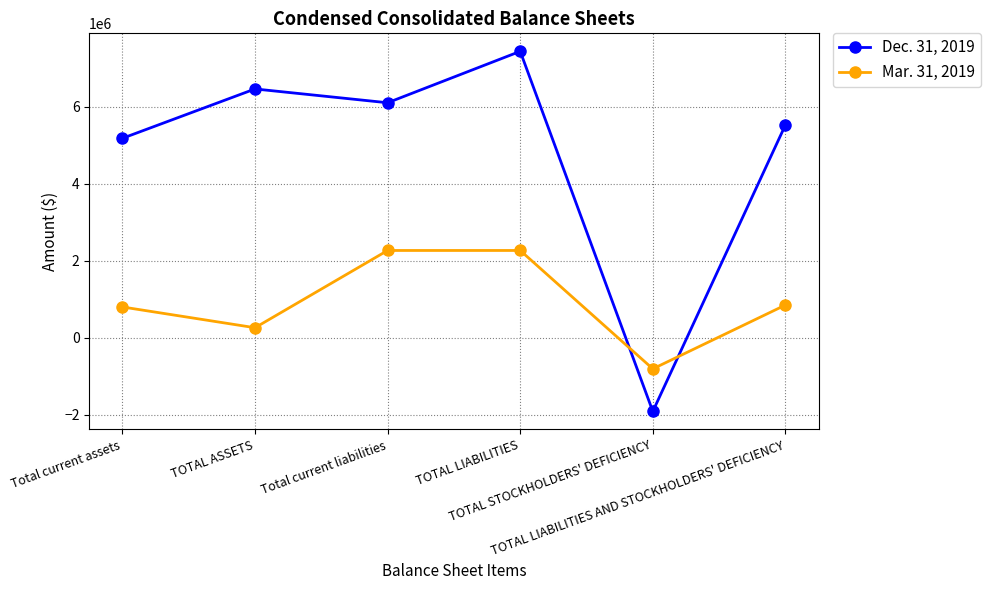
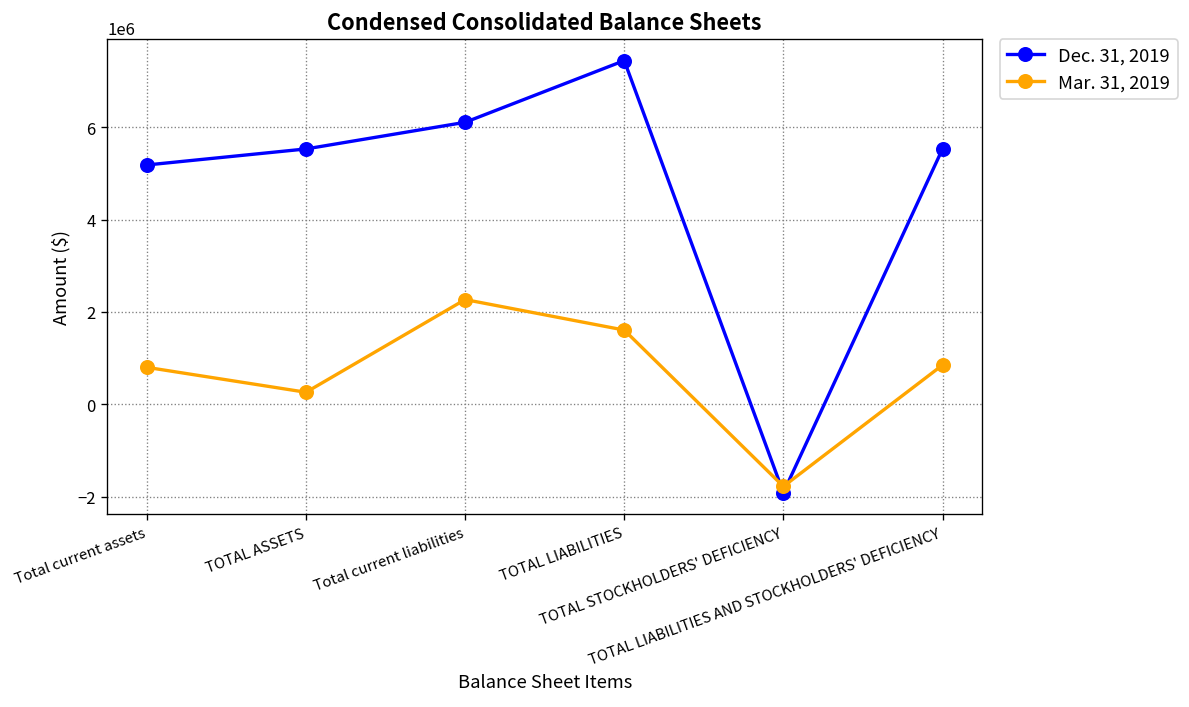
  {
    "Dec. 31, 2019": {
      "Total current assets": 5200000,
-     "TOTAL ASSETS": 6500000,
+     "TOTAL ASSETS": 5500000,
      "Total current liabilities": 6100000,
      "TOTAL LIABILITIES": 7400000,
      "TOTAL STOCKHOLDERS' DEFICIENCY": -1900000,
      "TOTAL LIABILITIES AND STOCKHOLDERS' DEFICIENCY": 5500000
    },
    "Mar. 31, 2019": {
      "Total current assets": 800000,
      "TOTAL ASSETS": 300000,
      "Total current liabilities": 2300000,
-     "TOTAL LIABILITIES": 2300000,
-     "TOTAL STOCKHOLDERS' DEFICIENCY": -800000,
+     "TOTAL LIABILITIES": 1600000,
+     "TOTAL STOCKHOLDERS' DEFICIENCY": -1800000,
      "TOTAL LIABILITIES AND STOCKHOLDERS' DEFICIENCY": 900000
    }
  }
